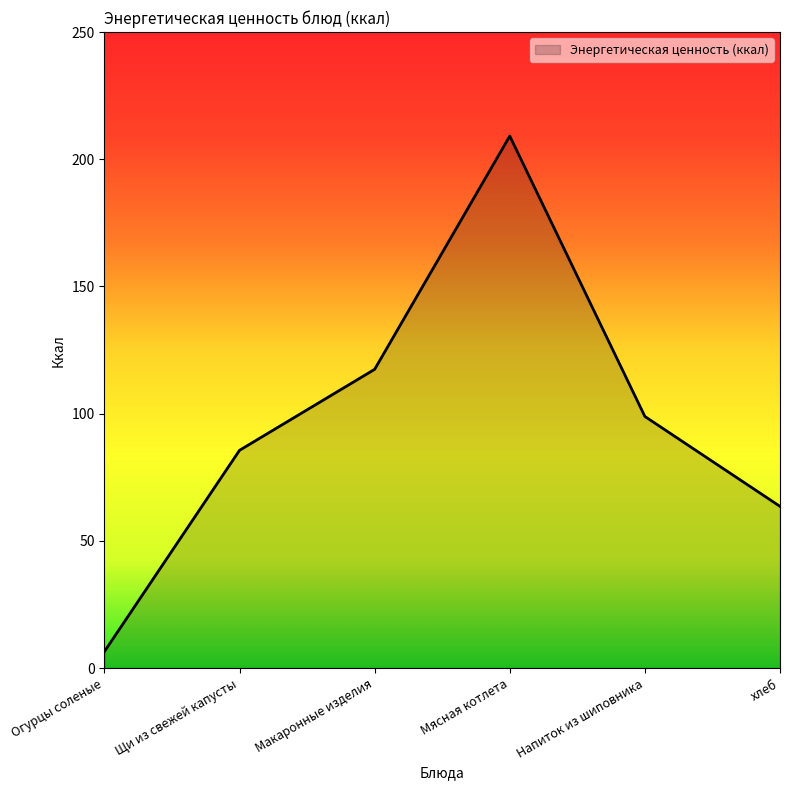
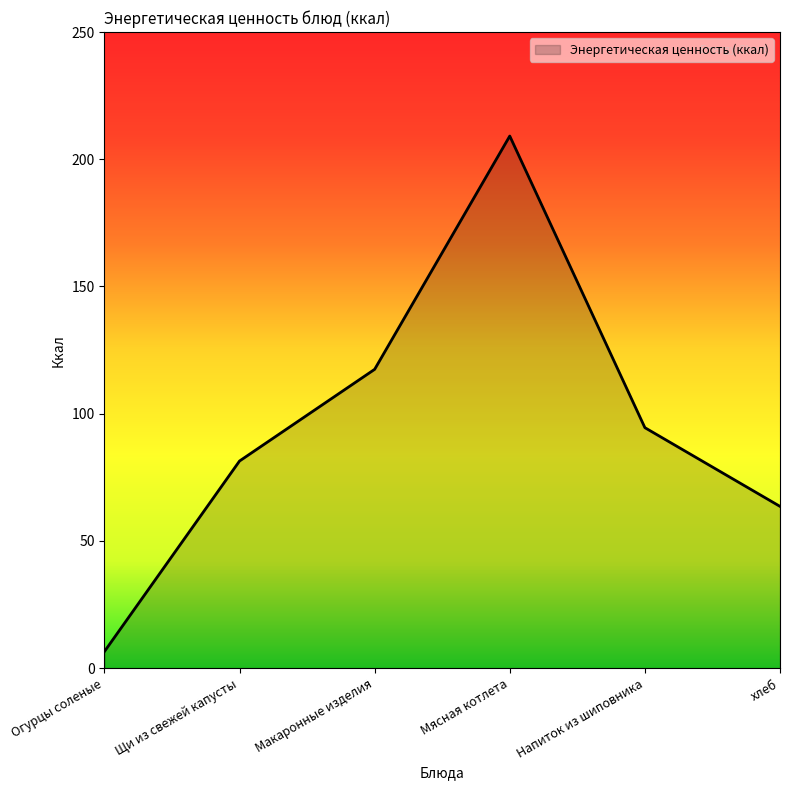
  {
    "Огурцы соленые": 7,
-   "Щи из свежей капусты": 86,
+   "Щи из свежей капусты": 81,
    "Макаронные изделия": 117,
    "Мясная котлета": 209,
-   "Напиток из шиповника": 99,
+   "Напиток из шиповника": 95,
    "хлеб": 64
  }
